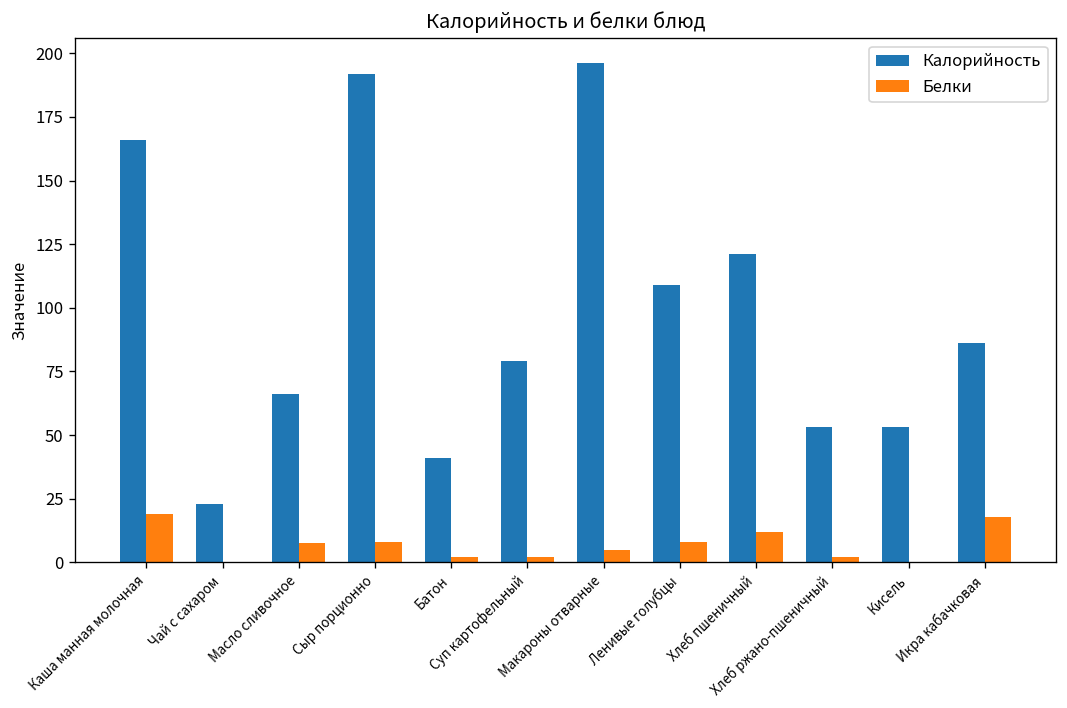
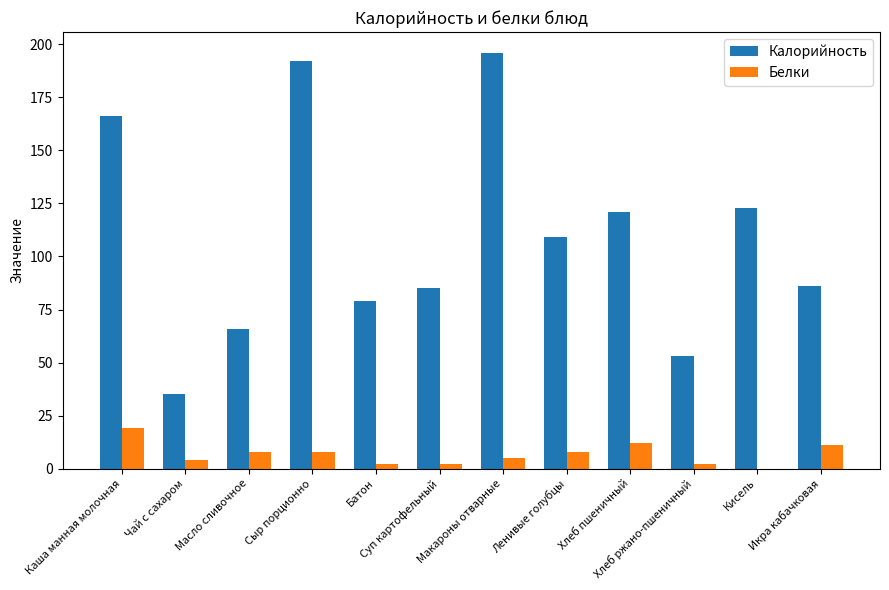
  {
    "Калорийность": {
      "Каша манная молочная": 166,
-     "Чай с сахаром": 23,
+     "Чай с сахаром": 35,
      "Масло сливочное": 66,
      "Сыр порционно": 192,
-     "Батон": 41,
-     "Суп картофельный": 79,
+     "Батон": 79,
+     "Суп картофельный": 85,
      "Макароны отварные": 196,
      "Ленивые голубцы": 109,
      "Хлеб пшеничный": 121,
      "Хлеб ржано-пшеничный": 53,
-     "Кисель": 53,
+     "Кисель": 123,
      "Икра кабачковая": 86
    },
    "Белки": {
      "Каша манная молочная": 19,
-     "Чай с сахаром": 0,
+     "Чай с сахаром": 4,
      "Масло сливочное": 8,
      "Сыр порционно": 8,
      "Батон": 2,
      "Суп картофельный": 2,
      "Макароны отварные": 5,
      "Ленивые голубцы": 8,
      "Хлеб пшеничный": 12,
      "Хлеб ржано-пшеничный": 2,
      "Кисель": 0,
-     "Икра кабачковая": 18
+     "Икра кабачковая": 11
    }
  }
